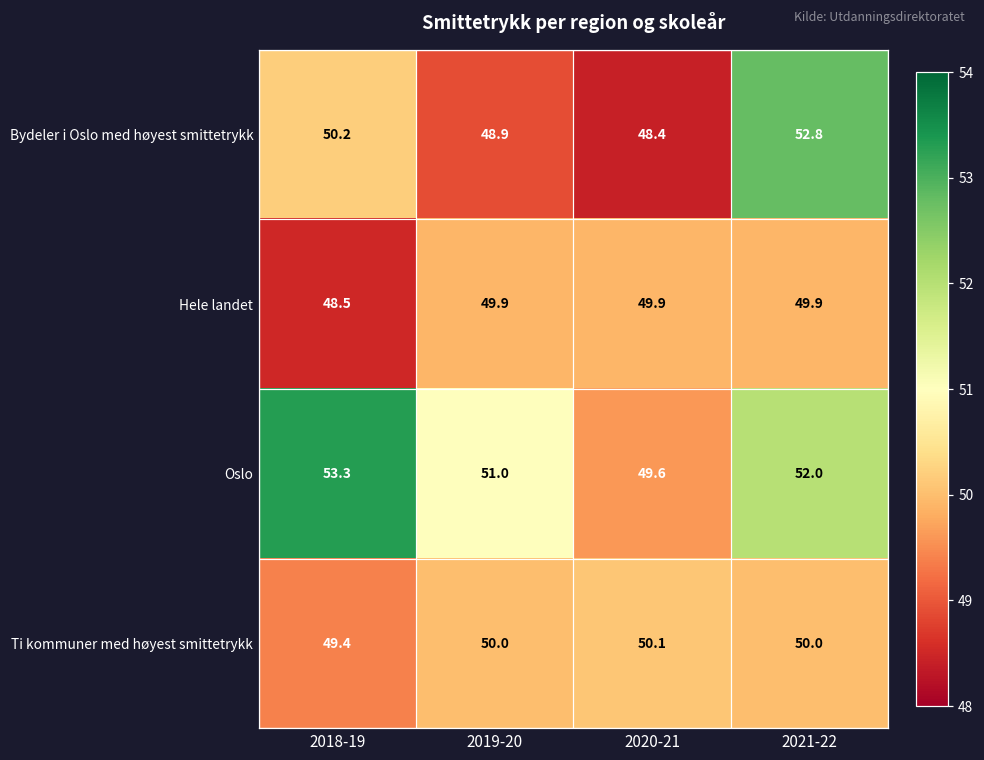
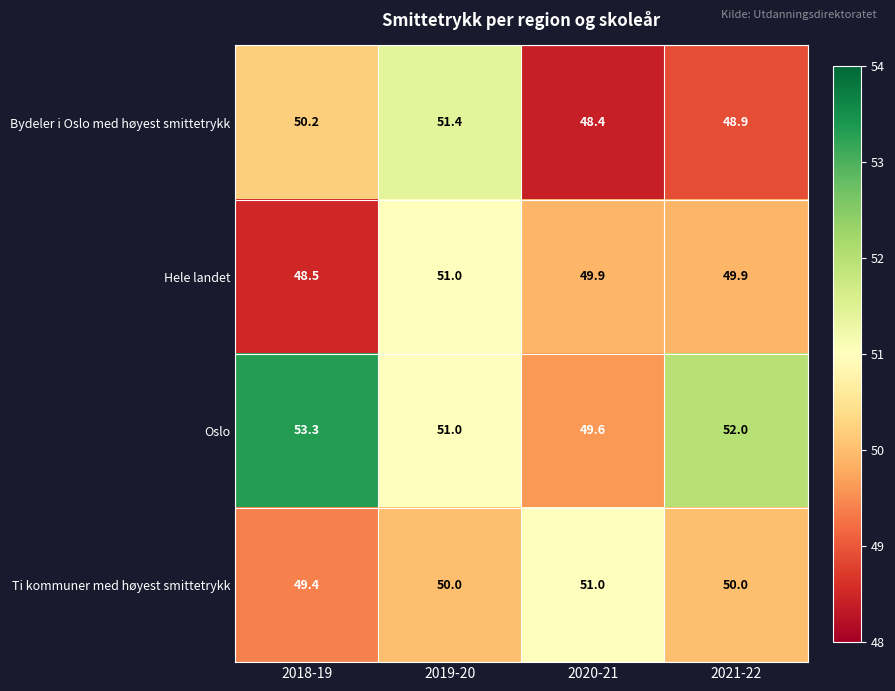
  {
    "Bydeler i Oslo med høyest smittetrykk": {
      "2018-19": 50.2,
-     "2019-20": 48.9,
+     "2019-20": 51.4,
      "2020-21": 48.4,
-     "2021-22": 52.8
+     "2021-22": 48.9
    },
    "Hele landet": {
      "2018-19": 48.5,
-     "2019-20": 49.9,
+     "2019-20": 51.0,
      "2020-21": 49.9,
      "2021-22": 49.9
    },
    "Oslo": {
      "2018-19": 53.3,
      "2019-20": 51.0,
      "2020-21": 49.6,
      "2021-22": 52.0
    },
    "Ti kommuner med høyest smittetrykk": {
      "2018-19": 49.4,
      "2019-20": 50.0,
-     "2020-21": 50.1,
+     "2020-21": 51.0,
      "2021-22": 50.0
    }
  }
